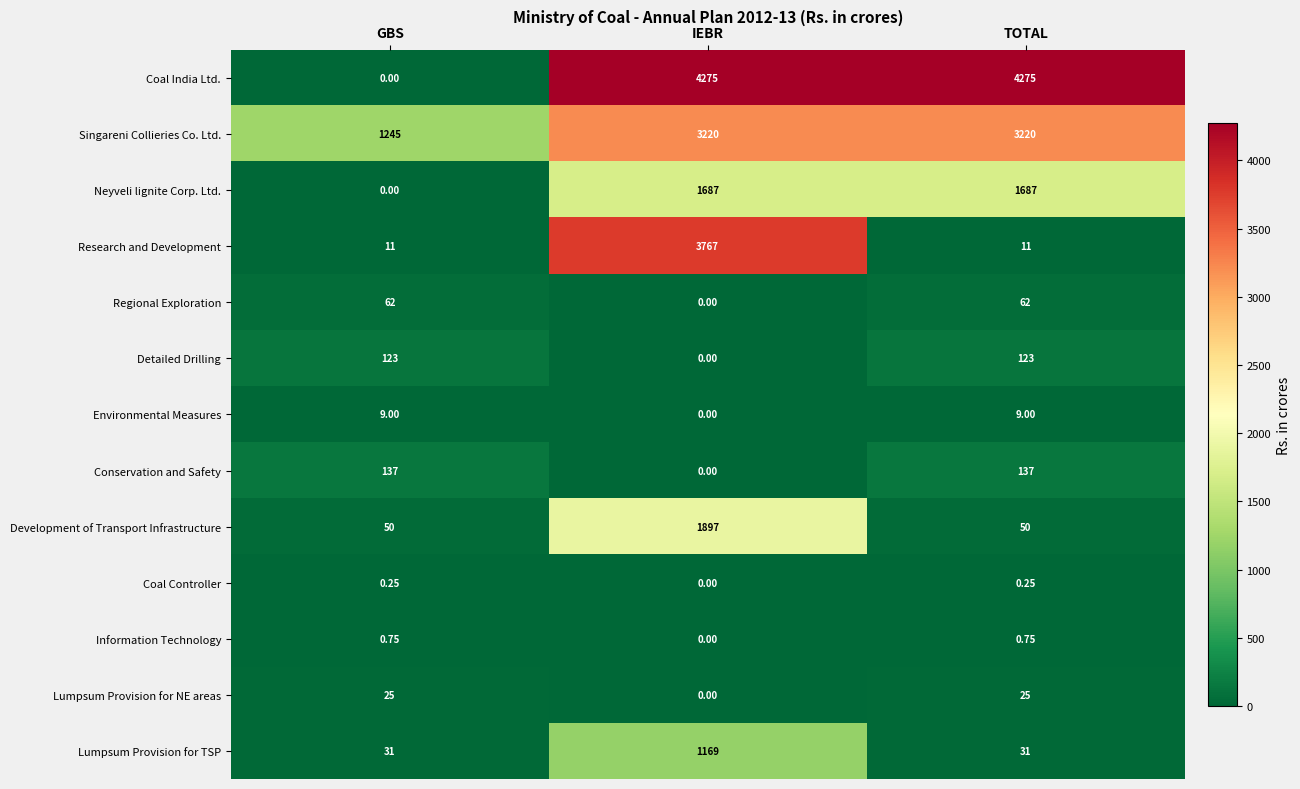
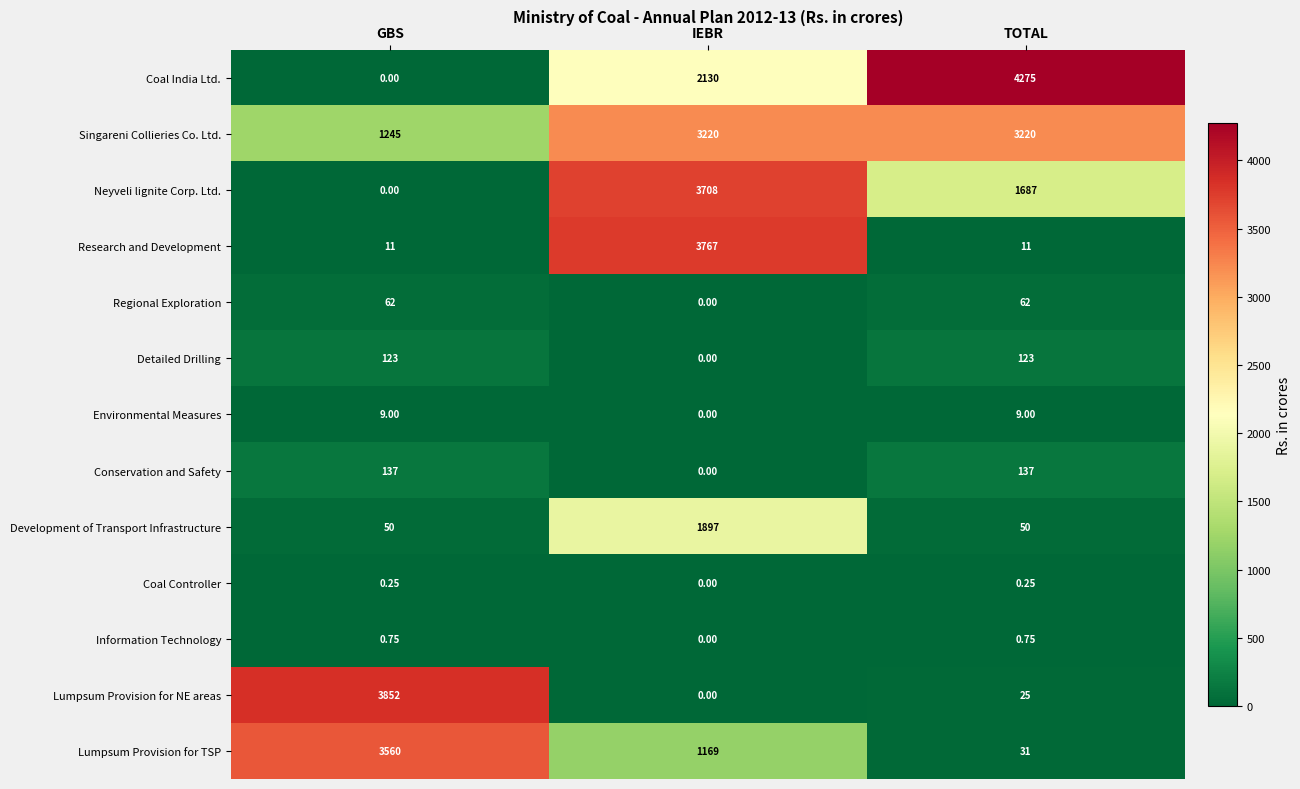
  {
    "Coal India Ltd.": {
      "GBS": 0.00,
-     "IEBR": 4275,
+     "IEBR": 2130,
      "TOTAL": 4275
    },
    "Singareni Collieries Co. Ltd.": {
      "GBS": 1245,
      "IEBR": 3220,
      "TOTAL": 3220
    },
    "Neyveli lignite Corp. Ltd.": {
      "GBS": 0.00,
-     "IEBR": 1687,
+     "IEBR": 3708,
      "TOTAL": 1687
    },
    "Research and Development": {
      "GBS": 11,
      "IEBR": 3767,
      "TOTAL": 11
    },
    "Regional Exploration": {
      "GBS": 62,
      "IEBR": 0.00,
      "TOTAL": 62
    },
    "Detailed Drilling": {
      "GBS": 123,
      "IEBR": 0.00,
      "TOTAL": 123
    },
    "Environmental Measures": {
      "GBS": 9.00,
      "IEBR": 0.00,
      "TOTAL": 9.00
    },
    "Conservation and Safety": {
      "GBS": 137,
      "IEBR": 0.00,
      "TOTAL": 137
    },
    "Development of Transport Infrastructure": {
      "GBS": 50,
      "IEBR": 1897,
      "TOTAL": 50
    },
    "Coal Controller": {
      "GBS": 0.25,
      "IEBR": 0.00,
      "TOTAL": 0.25
    },
    "Information Technology": {
      "GBS": 0.75,
      "IEBR": 0.00,
      "TOTAL": 0.75
    },
    "Lumpsum Provision for NE areas": {
-     "GBS": 25,
+     "GBS": 3852,
      "IEBR": 0.00,
      "TOTAL": 25
    },
    "Lumpsum Provision for TSP": {
-     "GBS": 31,
+     "GBS": 3560,
      "IEBR": 1169,
      "TOTAL": 31
    }
  }
